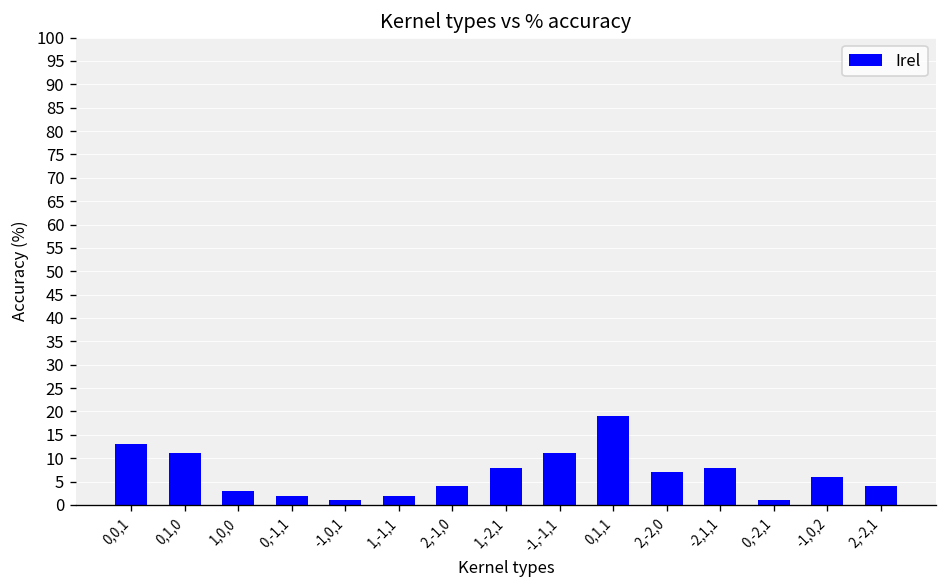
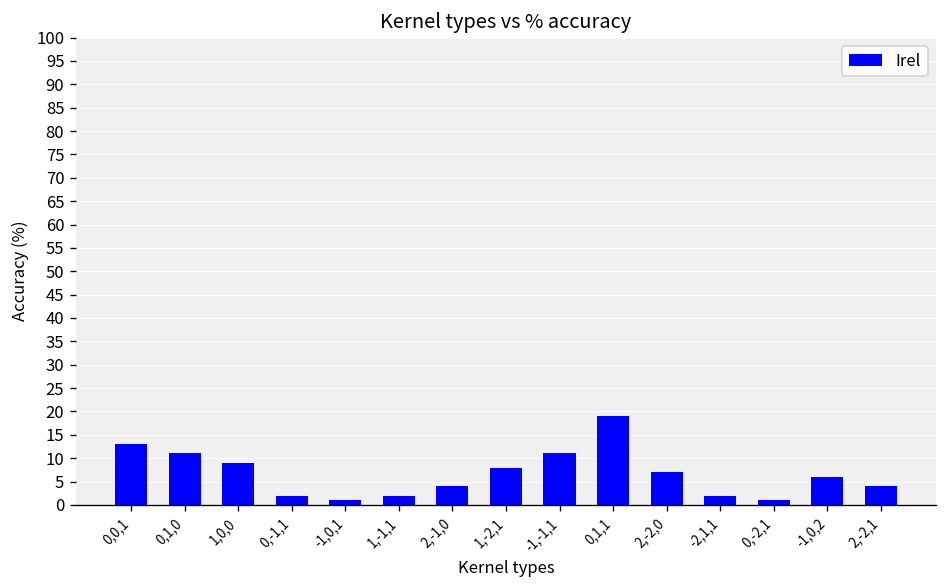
  {
    "0,0,1": 13,
    "0,1,0": 11,
-   "1,0,0": 3,
+   "1,0,0": 9,
    "0,-1,1": 2,
    "-1,0,1": 1,
    "1,-1,1": 2,
    "2,-1,0": 4,
    "1,-2,1": 8,
    "-1,-1,1": 11,
    "0,1,1": 19,
    "2,-2,0": 7,
-   "-2,1,1": 8,
+   "-2,1,1": 2,
    "0,-2,1": 1,
    "-1,0,2": 6,
    "2,-2,1": 4
  }
